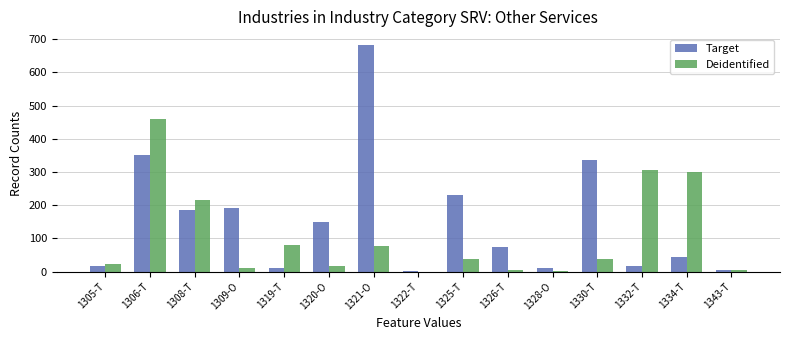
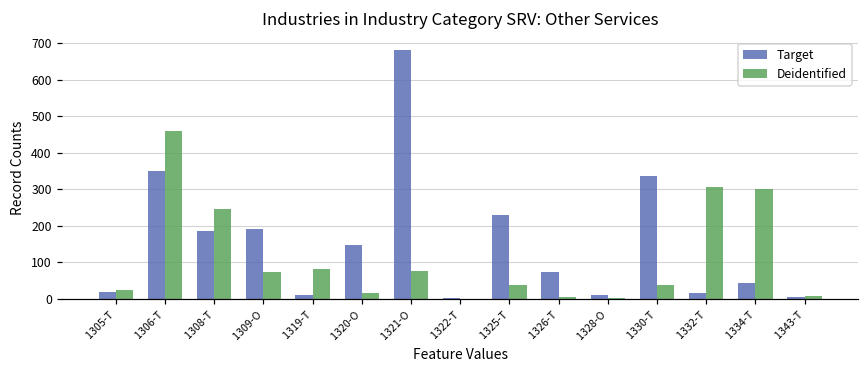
  {
    "Target": {
      "1305-T": 20,
      "1306-T": 350,
      "1308-T": 180,
      "1309-O": 190,
      "1319-T": 10,
      "1320-O": 150,
      "1321-O": 680,
      "1325-T": 230,
      "1326-T": 70,
      "1328-O": 10,
      "1330-T": 340,
      "1332-T": 20,
      "1334-T": 40
    },
    "Deidentified": {
      "1305-T": 20,
      "1306-T": 460,
-     "1308-T": 220,
-     "1309-O": 10,
+     "1308-T": 250,
+     "1309-O": 70,
      "1319-T": 80,
      "1320-O": 20,
      "1321-O": 80,
      "1325-T": 40,
      "1330-T": 40,
      "1332-T": 310,
      "1334-T": 300
    }
  }
